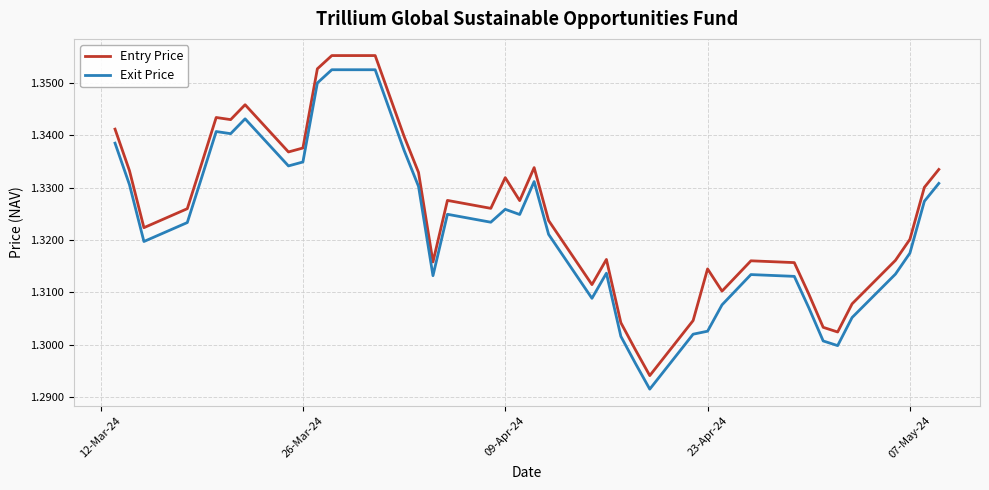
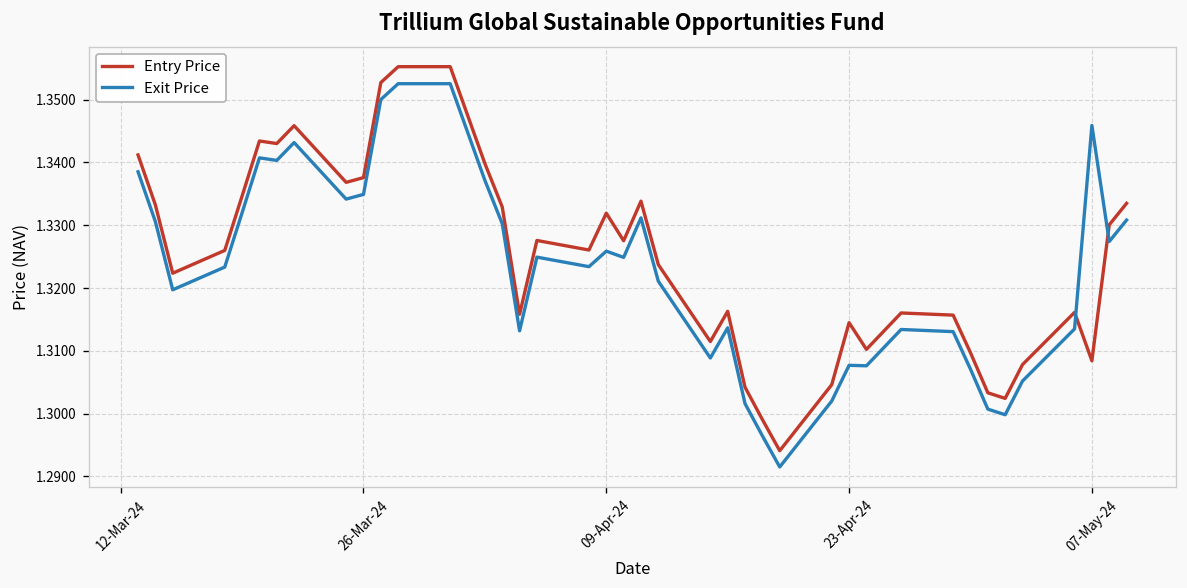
  {
    "Entry Price": {
      "26-Mar-24": 1.338,
      "09-Apr-24": 1.332,
      "23-Apr-24": 1.314,
-     "07-May-24": 1.320
+     "07-May-24": 1.308
    },
    "Exit Price": {
      "26-Mar-24": 1.335,
      "09-Apr-24": 1.326,
-     "23-Apr-24": 1.303,
-     "07-May-24": 1.318
+     "23-Apr-24": 1.308,
+     "07-May-24": 1.346
    }
  }
